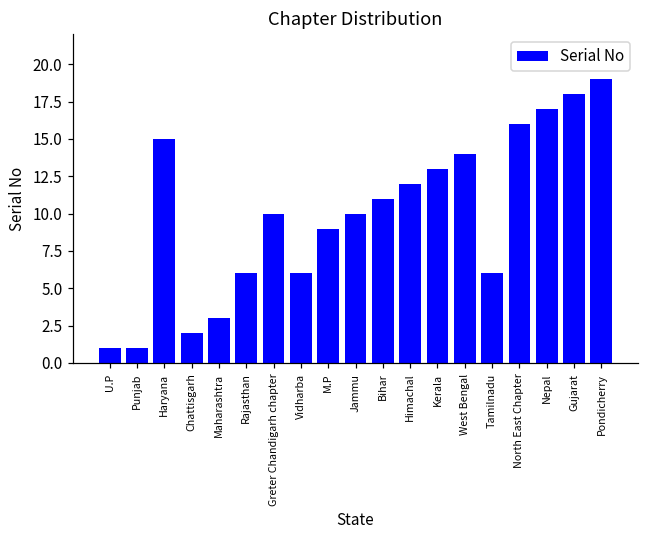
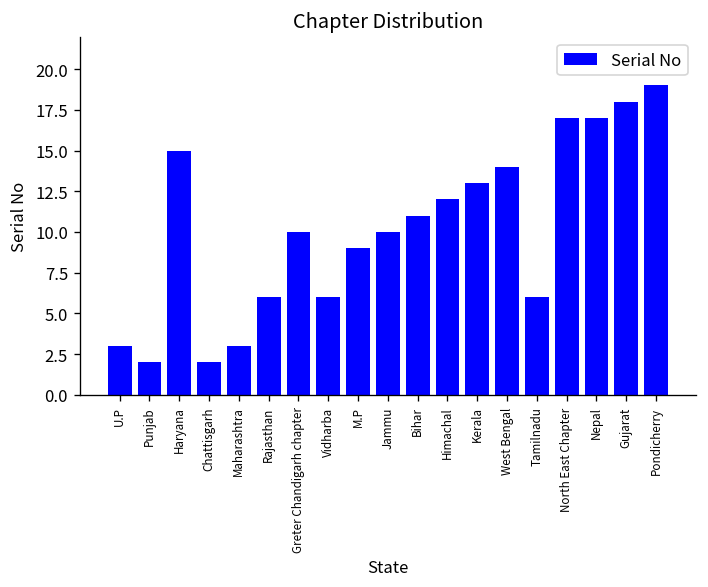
  {
-   "U.P": 1,
-   "Punjab": 1,
+   "U.P": 3,
+   "Punjab": 2,
    "Haryana": 15,
    "Chattisgarh": 2,
    "Maharashtra": 3,
    "Rajasthan": 6,
    "Greter Chandigarh chapter": 10,
    "Vidharba": 6,
    "M.P": 9,
    "Jammu": 10,
    "Bihar": 11,
    "Himachal": 12,
    "Kerala": 13,
    "West Bengal": 14,
    "Tamilnadu": 6,
-   "North East Chapter": 16,
+   "North East Chapter": 17,
    "Nepal": 17,
    "Gujarat": 18,
    "Pondicherry": 19
  }
